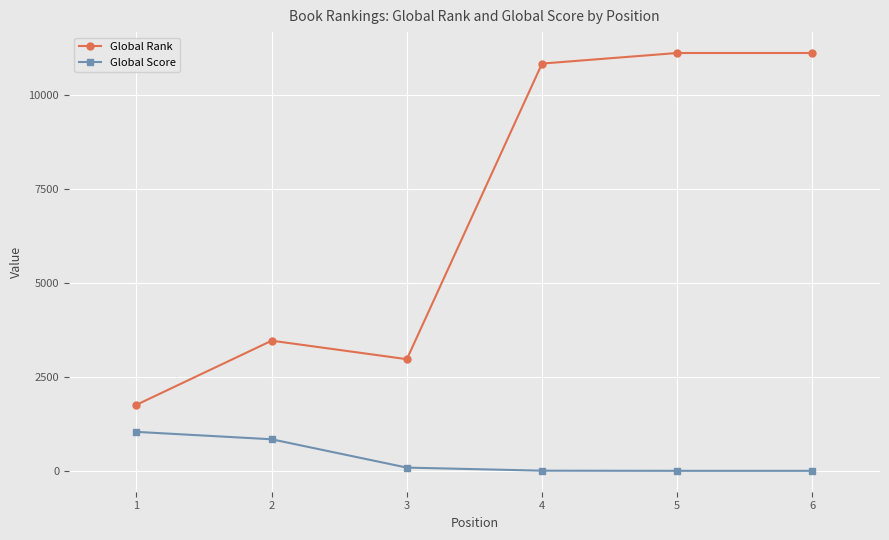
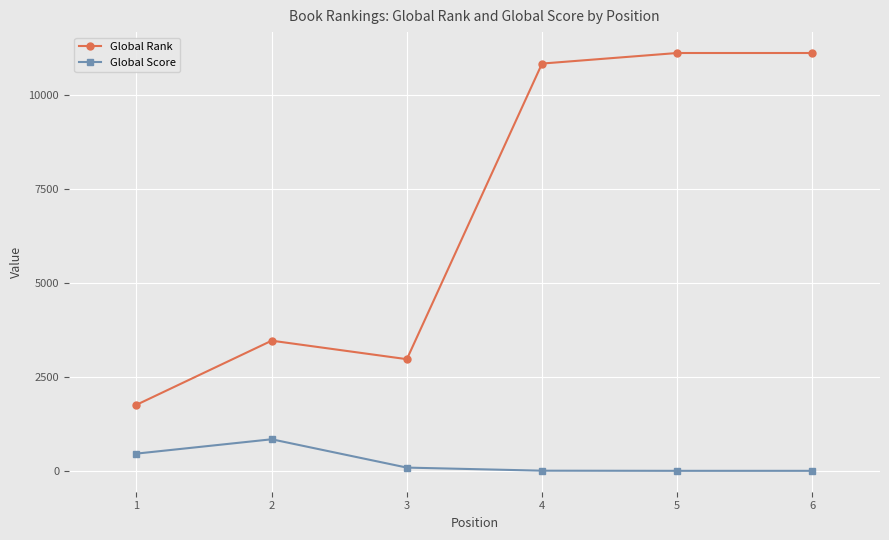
  {
    "Global Rank": {
      "1": 1800,
      "2": 3500,
      "3": 3000,
      "4": 10800,
      "5": 11100,
      "6": 11100
    },
    "Global Score": {
-     "1": 1000,
+     "1": 500,
      "2": 800,
      "3": 100,
      "4": 0,
      "5": 0,
      "6": 0
    }
  }
